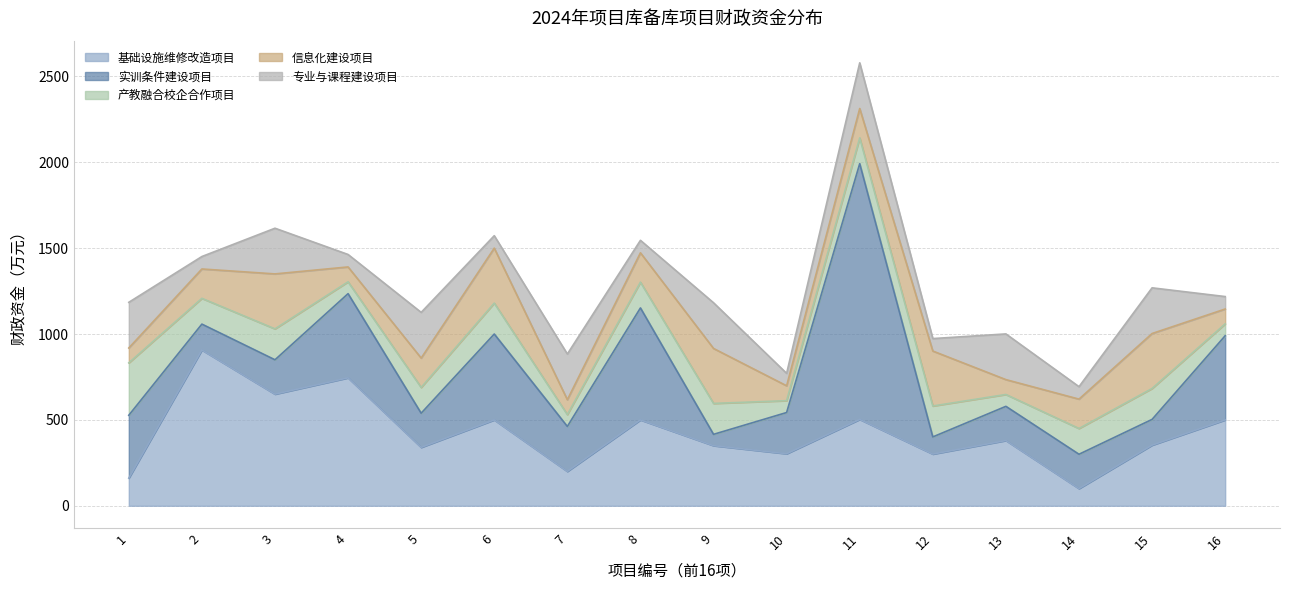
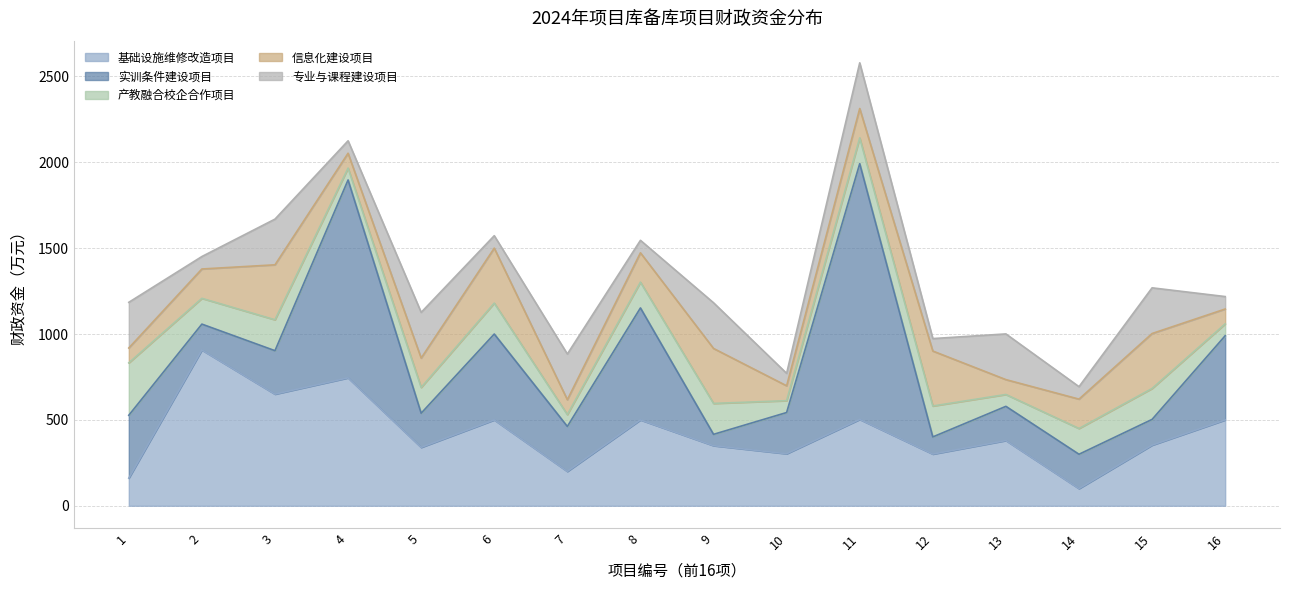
  {
    "实训条件建设项目": {
      "1": 370,
      "2": 150,
-     "3": 200,
-     "4": 490,
+     "3": 250,
+     "4": 1150,
      "5": 200,
      "6": 500,
      "7": 260,
      "8": 650,
      "9": 70,
      "10": 240,
      "11": 1490,
      "12": 100,
      "13": 200,
      "14": 200,
      "15": 150,
      "16": 490
    }
  }
